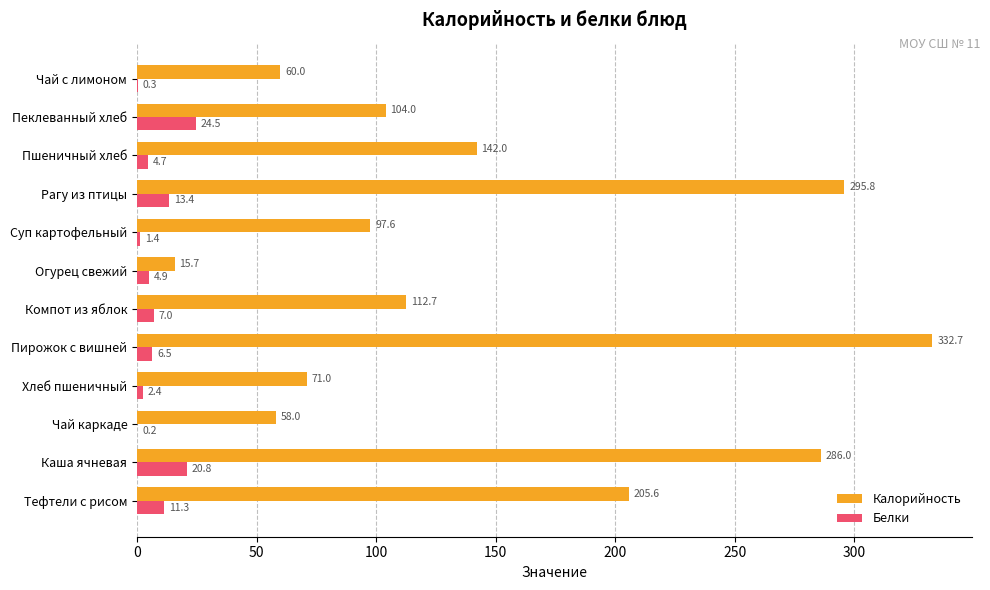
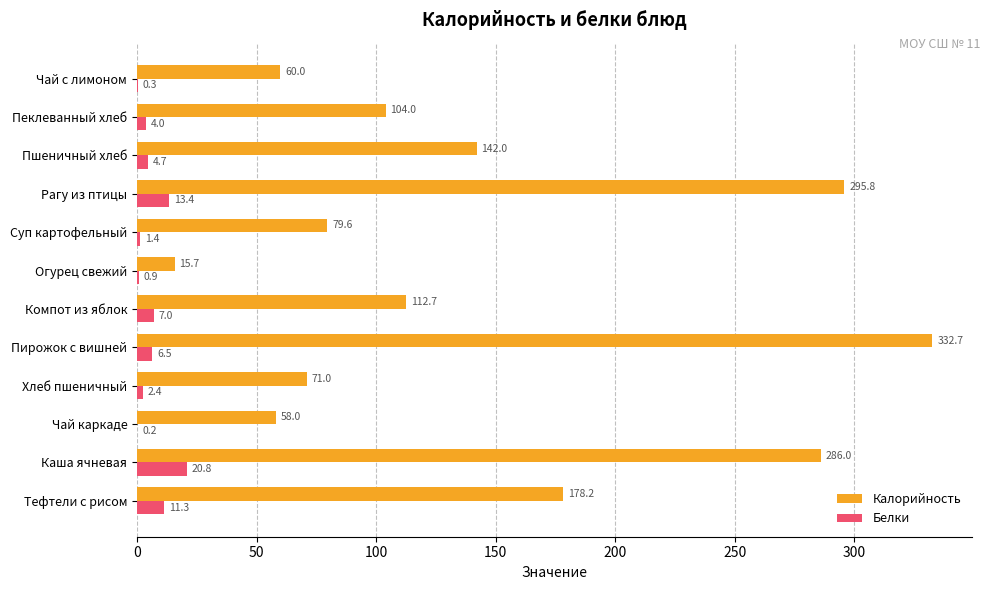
  {
    "Калорийность": {
      "Чай с лимоном": 60.0,
      "Пеклеванный хлеб": 104.0,
      "Пшеничный хлеб": 142.0,
      "Рагу из птицы": 295.8,
-     "Суп картофельный": 97.6,
+     "Суп картофельный": 79.6,
      "Огурец свежий": 15.7,
      "Компот из яблок": 112.7,
      "Пирожок с вишней": 332.7,
      "Хлеб пшеничный": 71.0,
      "Чай каркаде": 58.0,
      "Каша ячневая": 286.0,
-     "Тефтели с рисом": 205.6
+     "Тефтели с рисом": 178.2
    },
    "Белки": {
      "Чай с лимоном": 0.3,
-     "Пеклеванный хлеб": 24.5,
+     "Пеклеванный хлеб": 4.0,
      "Пшеничный хлеб": 4.7,
      "Рагу из птицы": 13.4,
      "Суп картофельный": 1.4,
-     "Огурец свежий": 4.9,
+     "Огурец свежий": 0.9,
      "Компот из яблок": 7.0,
      "Пирожок с вишней": 6.5,
      "Хлеб пшеничный": 2.4,
      "Чай каркаде": 0.2,
      "Каша ячневая": 20.8,
      "Тефтели с рисом": 11.3
    }
  }
